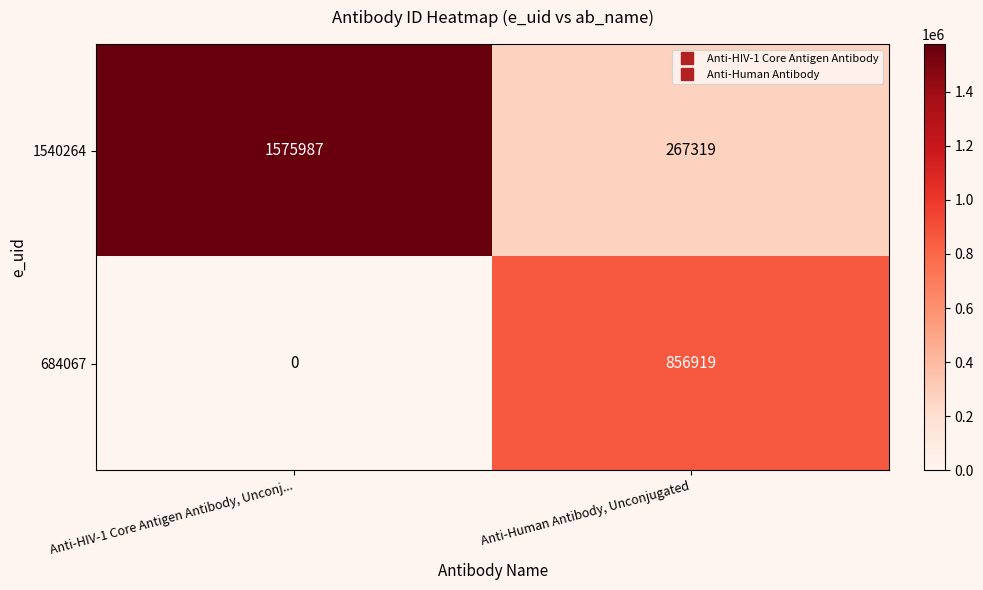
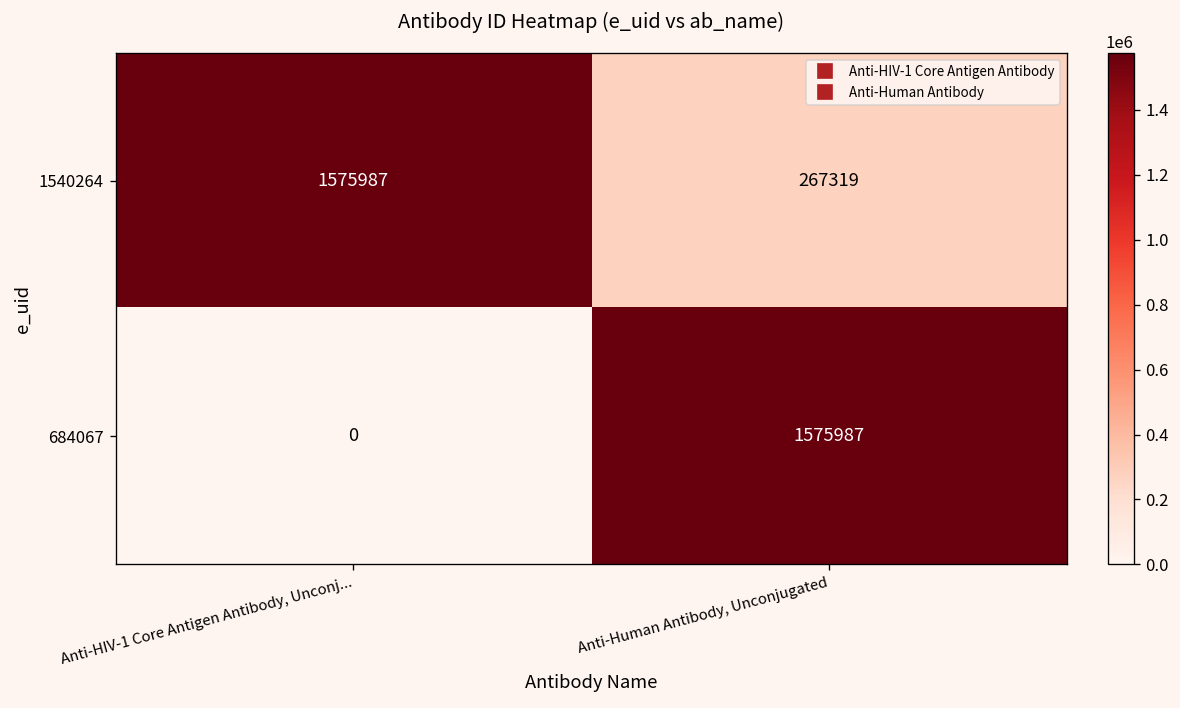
  {
    "1540264": {
      "Anti-HIV-1 Core Antigen Antibody, Unconj...": 1575987,
      "Anti-Human Antibody, Unconjugated": 267319
    },
    "684067": {
      "Anti-HIV-1 Core Antigen Antibody, Unconj...": 0,
-     "Anti-Human Antibody, Unconjugated": 856919
+     "Anti-Human Antibody, Unconjugated": 1575987
    }
  }
